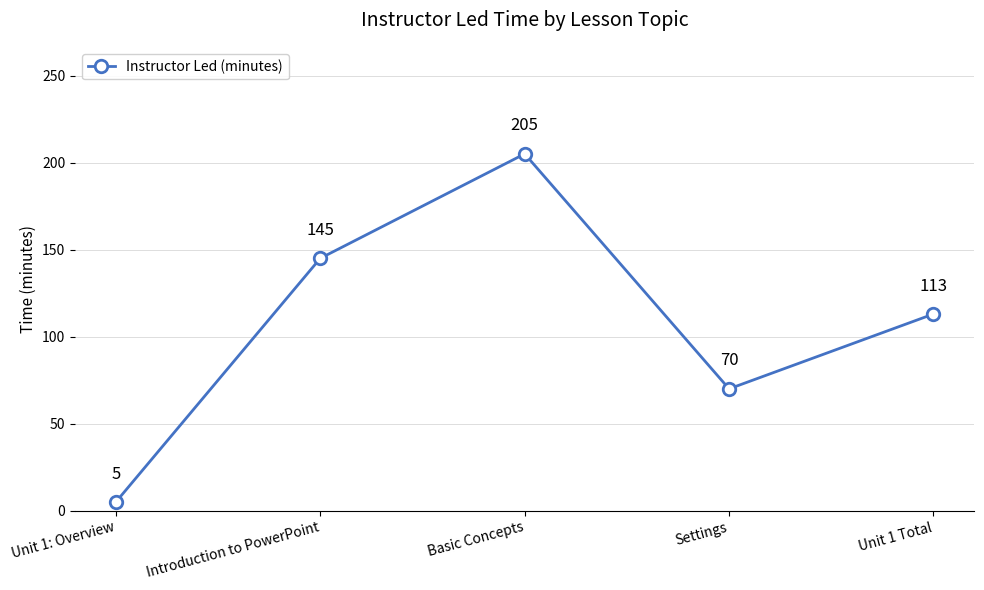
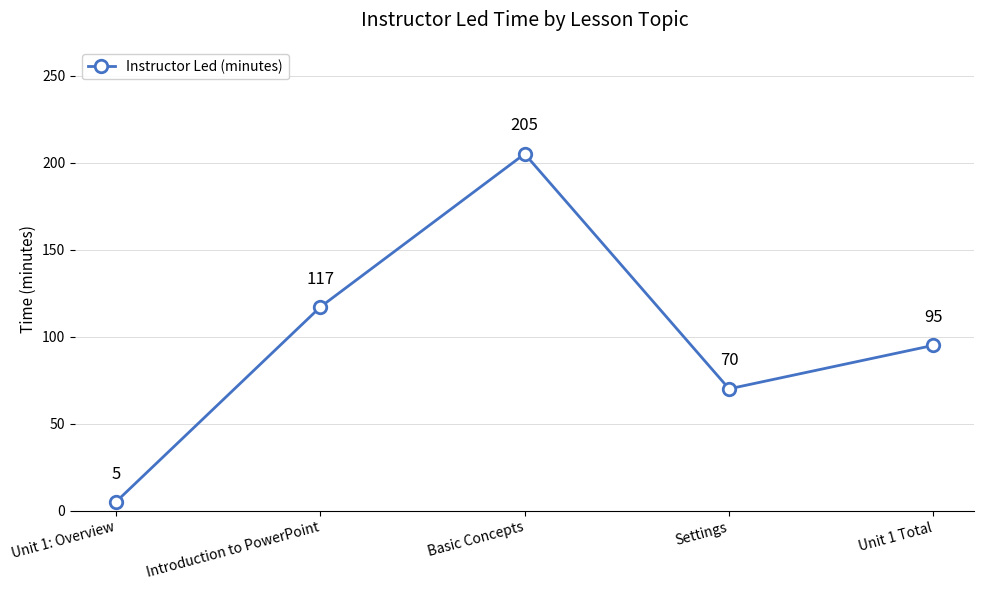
  {
    "Unit 1: Overview": 5,
-   "Introduction to PowerPoint": 145,
+   "Introduction to PowerPoint": 117,
    "Basic Concepts": 205,
    "Settings": 70,
-   "Unit 1 Total": 113
+   "Unit 1 Total": 95
  }
